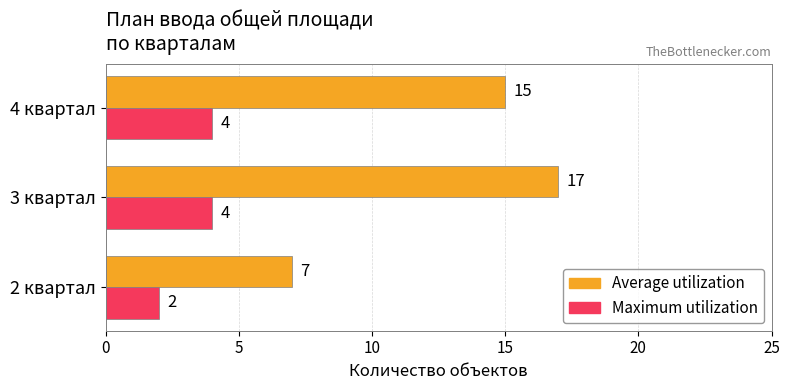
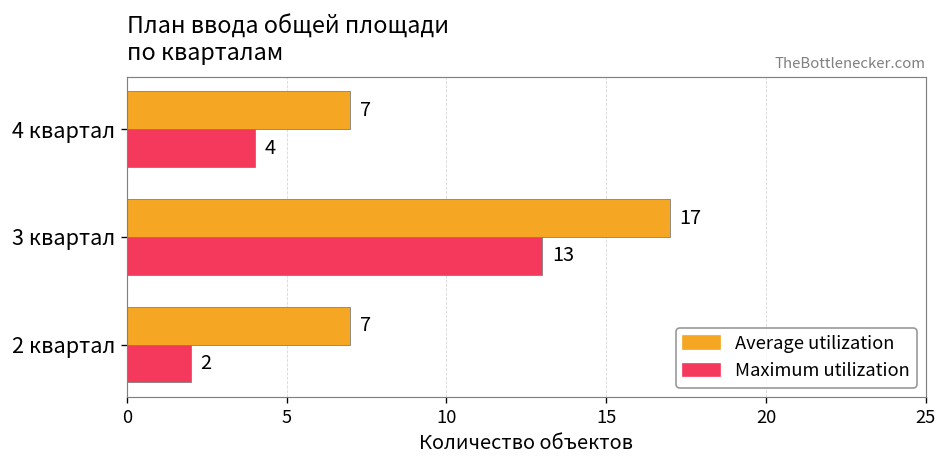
  {
    "Average utilization": {
-     "4 квартал": 15,
+     "4 квартал": 7,
      "3 квартал": 17,
      "2 квартал": 7
    },
    "Maximum utilization": {
      "4 квартал": 4,
-     "3 квартал": 4,
+     "3 квартал": 13,
      "2 квартал": 2
    }
  }
